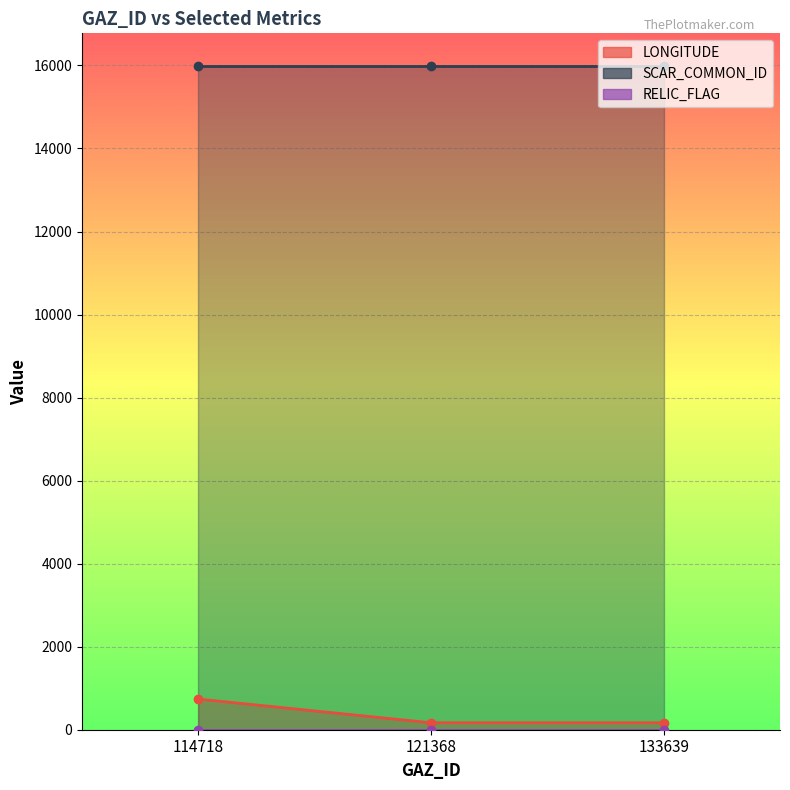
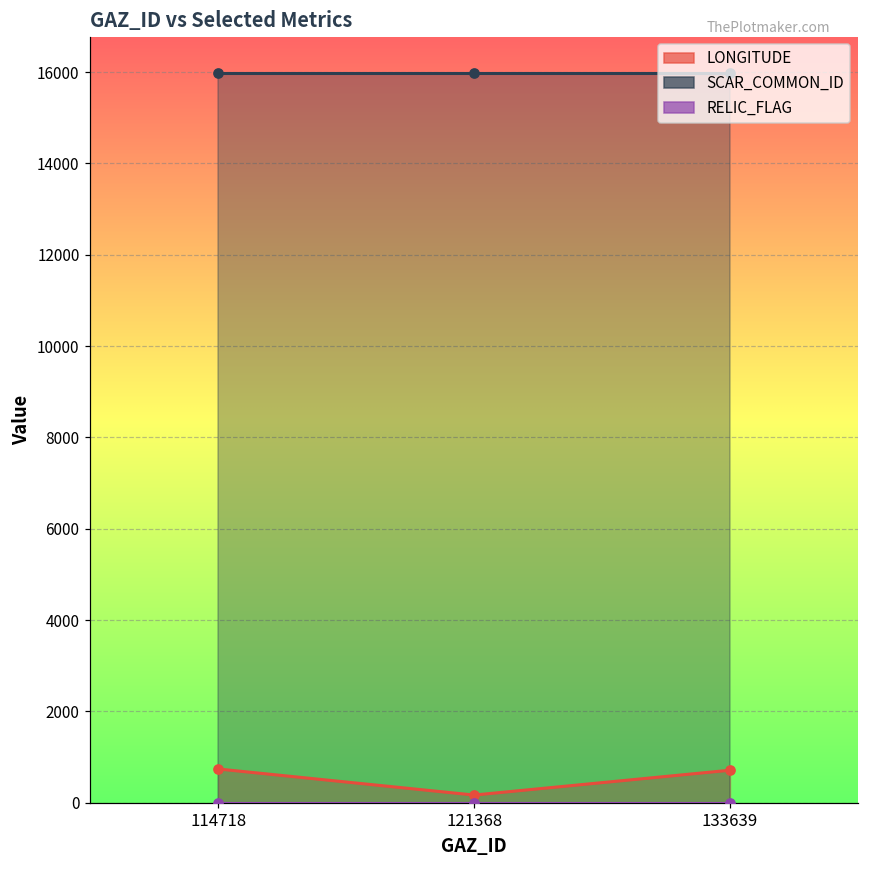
  {
    "LONGITUDE": {
      "114718": 700,
      "121368": 200,
-     "133639": 200
+     "133639": 700
    },
    "SCAR_COMMON_ID": {
      "114718": 16000,
      "121368": 16000
    },
    "RELIC_FLAG": {
      "114718": 0,
      "121368": 0,
      "133639": 0
    }
  }
